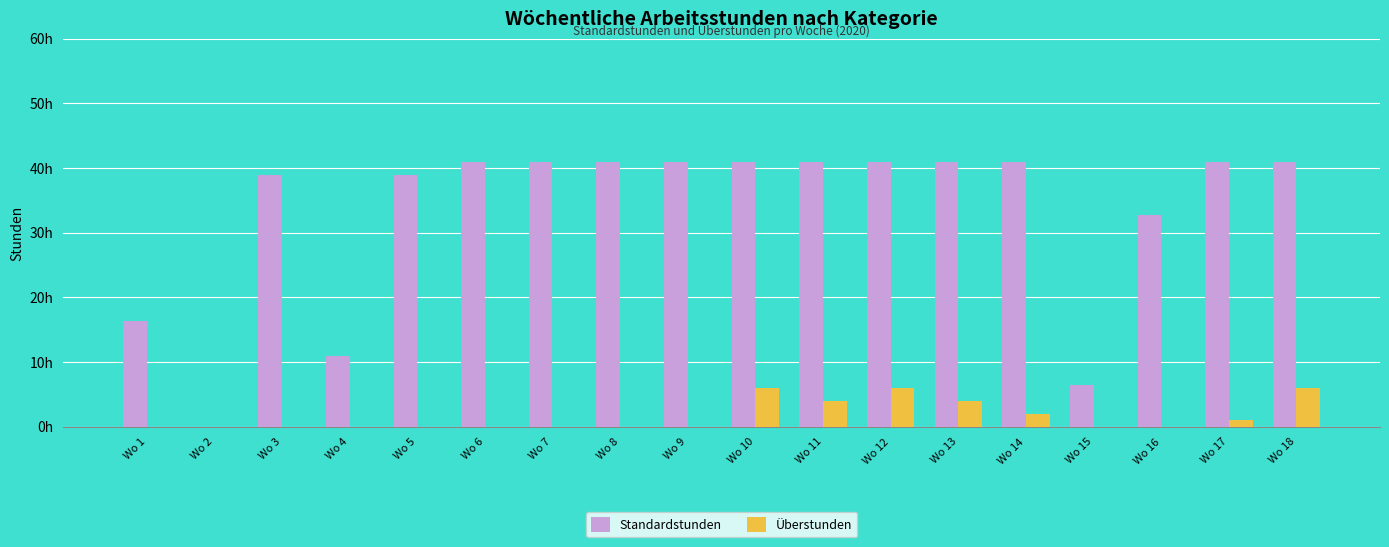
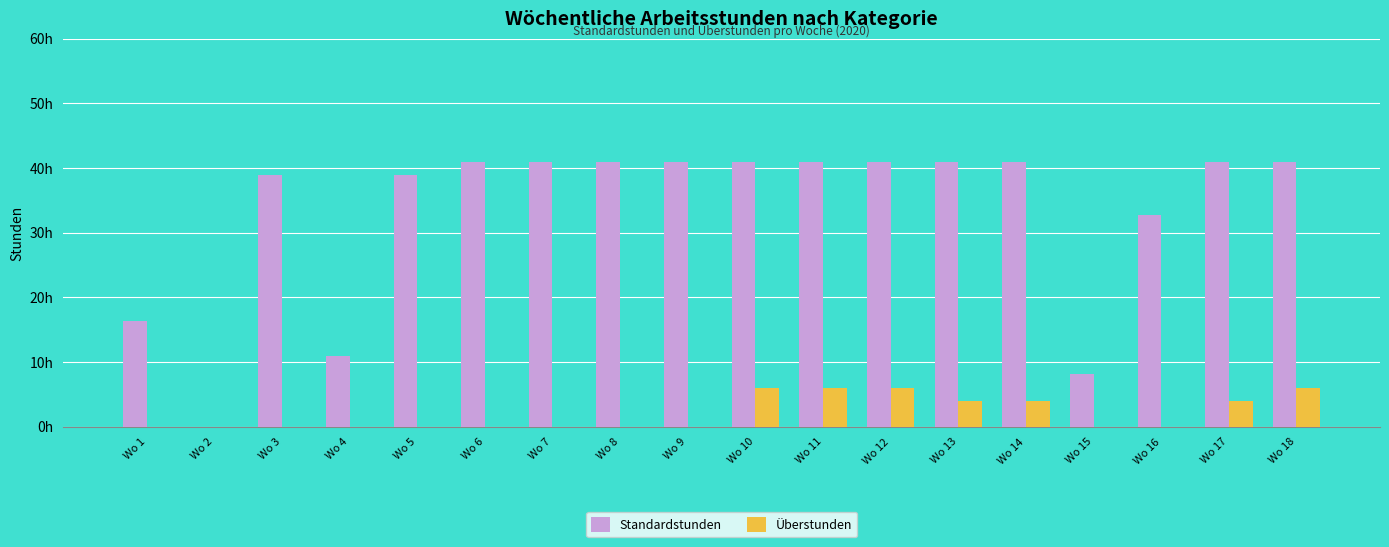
  {
    "Standardstunden": {
      "Wo 1": "16h",
      "Wo 2": "0h",
      "Wo 3": "39h",
      "Wo 4": "11h",
      "Wo 5": "39h",
      "Wo 6": "41h",
      "Wo 7": "41h",
      "Wo 8": "41h",
      "Wo 9": "41h",
      "Wo 10": "41h",
      "Wo 11": "41h",
      "Wo 12": "41h",
      "Wo 13": "41h",
      "Wo 14": "41h",
-     "Wo 15": "6h",
+     "Wo 15": "8h",
      "Wo 16": "33h",
      "Wo 17": "41h",
      "Wo 18": "41h"
    },
    "Überstunden": {
      "Wo 1": "0h",
      "Wo 2": "0h",
      "Wo 3": "0h",
      "Wo 4": "0h",
      "Wo 5": "0h",
      "Wo 6": "0h",
      "Wo 7": "0h",
      "Wo 8": "0h",
      "Wo 9": "0h",
      "Wo 10": "6h",
-     "Wo 11": "4h",
+     "Wo 11": "6h",
      "Wo 12": "6h",
      "Wo 13": "4h",
-     "Wo 14": "2h",
+     "Wo 14": "4h",
      "Wo 15": "0h",
      "Wo 16": "0h",
-     "Wo 17": "1h",
+     "Wo 17": "4h",
      "Wo 18": "6h"
    }
  }
